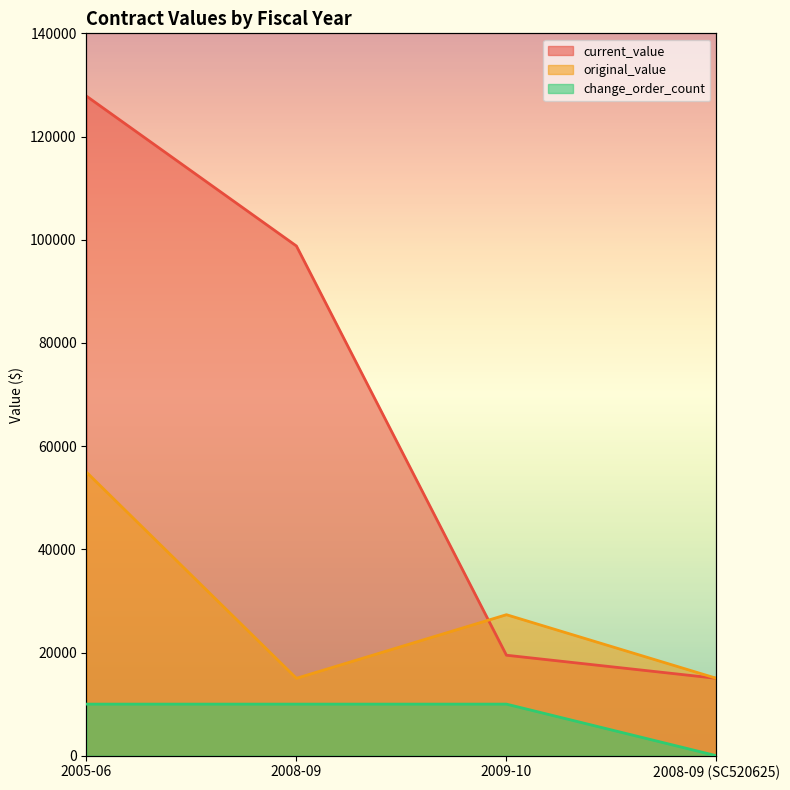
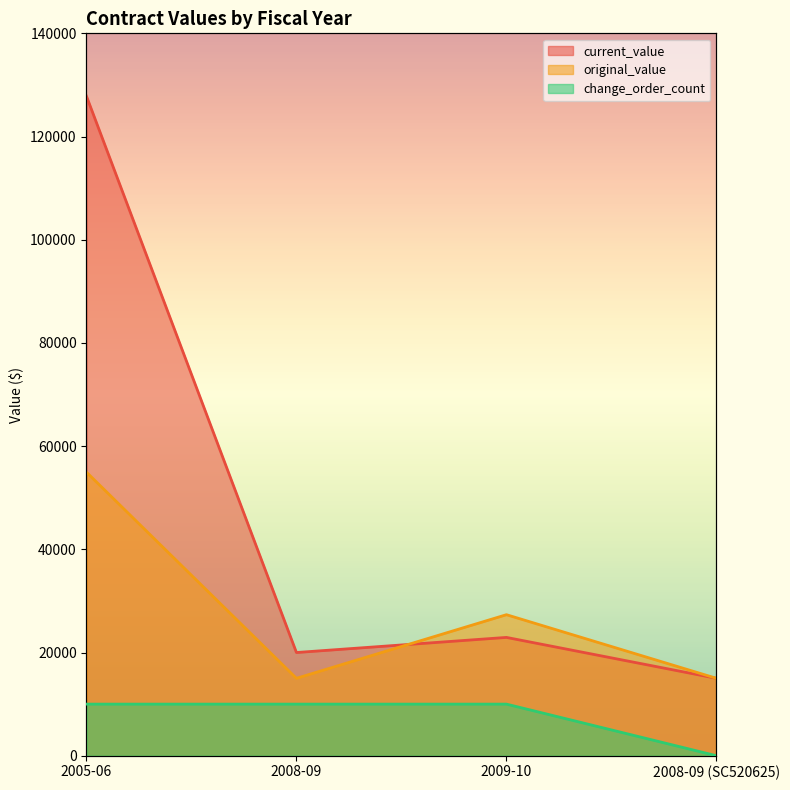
  {
    "current_value": {
      "2005-06": 128000,
-     "2008-09": 99000,
-     "2009-10": 19000
+     "2008-09": 20000,
+     "2009-10": 23000
    },
    "original_value": {
      "2005-06": 55000,
      "2008-09": 15000,
      "2009-10": 27000
    }
  }
